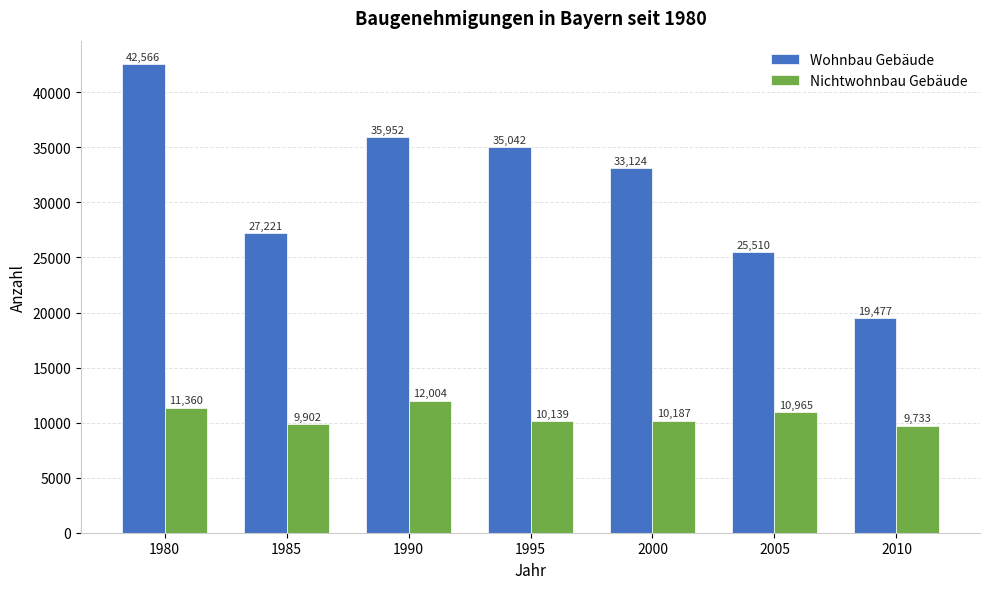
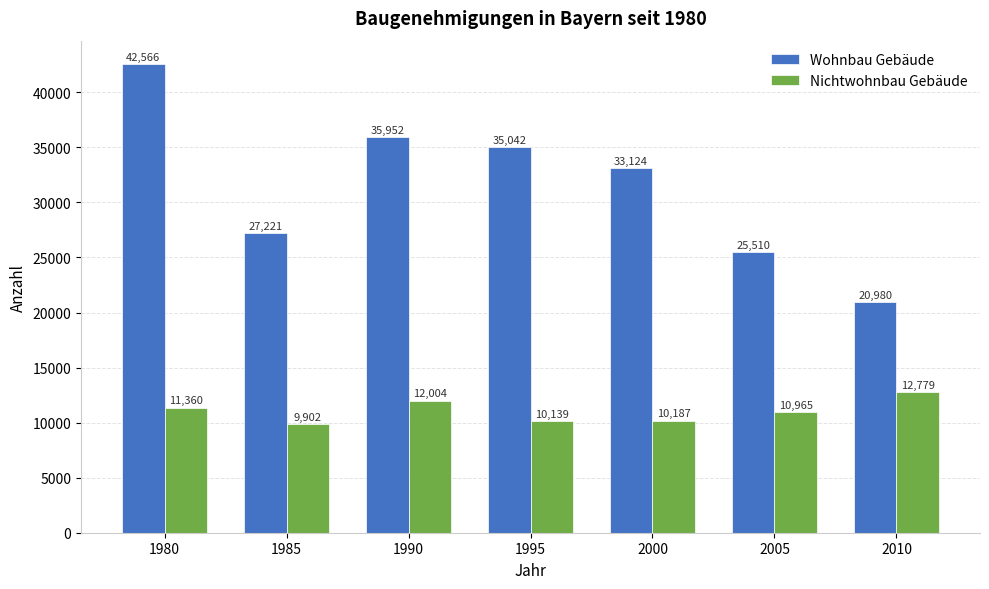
  {
    "Wohnbau Gebäude": {
      "1980": "42,566",
      "1985": "27,221",
      "1990": "35,952",
      "1995": "35,042",
      "2000": "33,124",
      "2005": "25,510",
-     "2010": "19,477"
+     "2010": "20,980"
    },
    "Nichtwohnbau Gebäude": {
      "1980": "11,360",
      "1985": "9,902",
      "1990": "12,004",
      "1995": "10,139",
      "2000": "10,187",
      "2005": "10,965",
-     "2010": "9,733"
+     "2010": "12,779"
    }
  }
